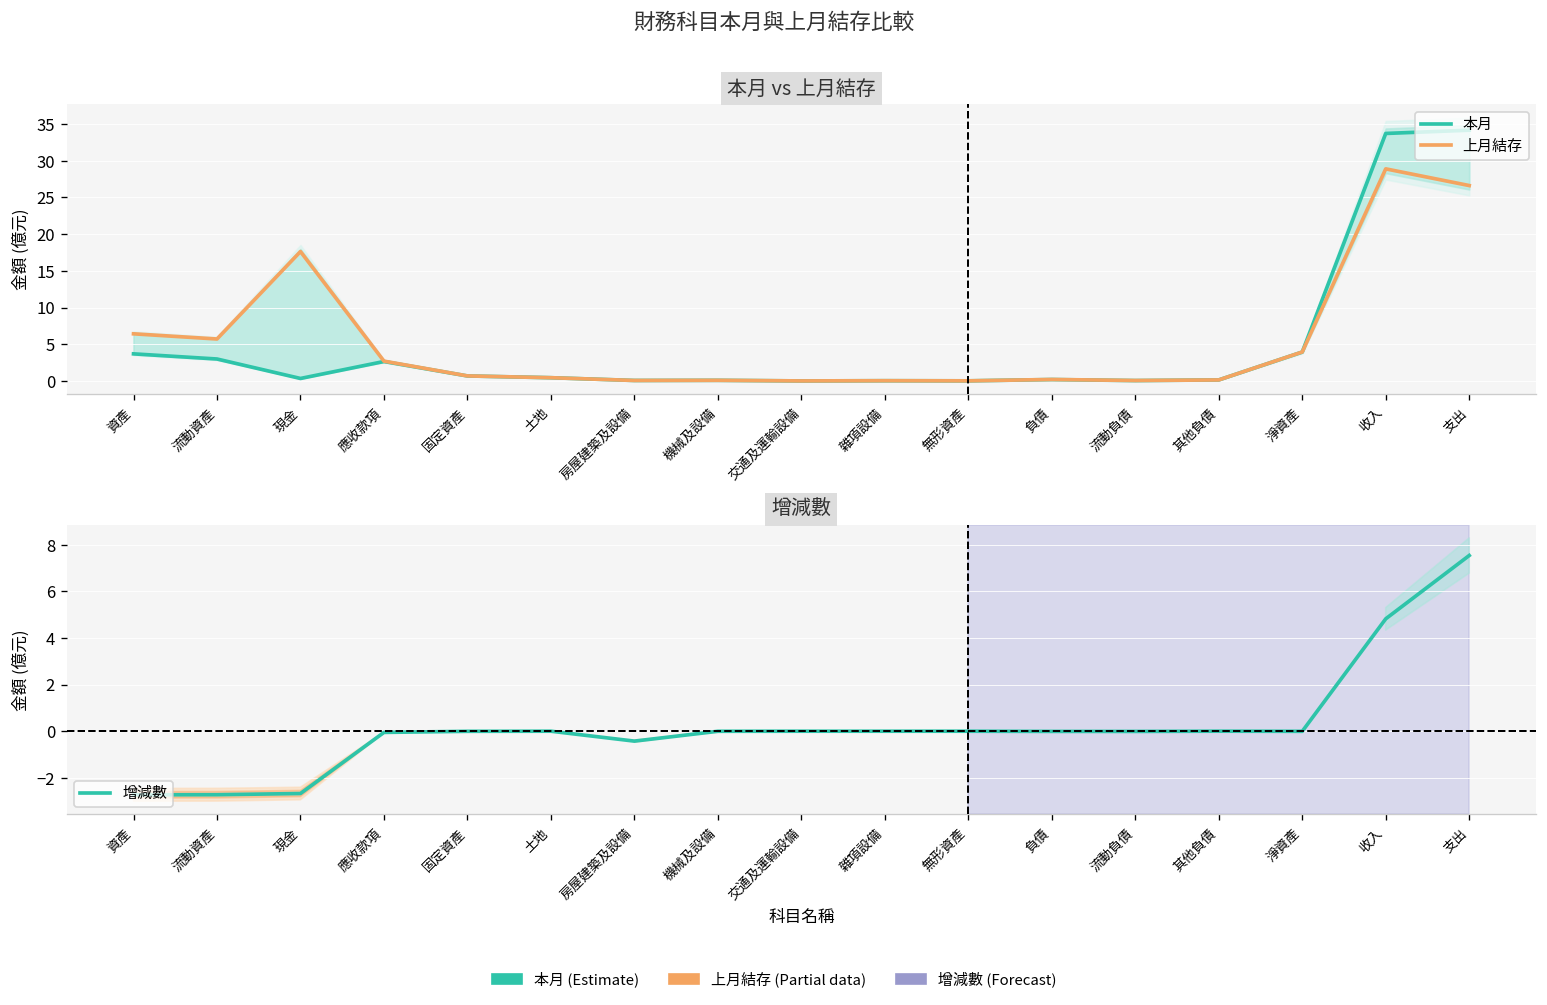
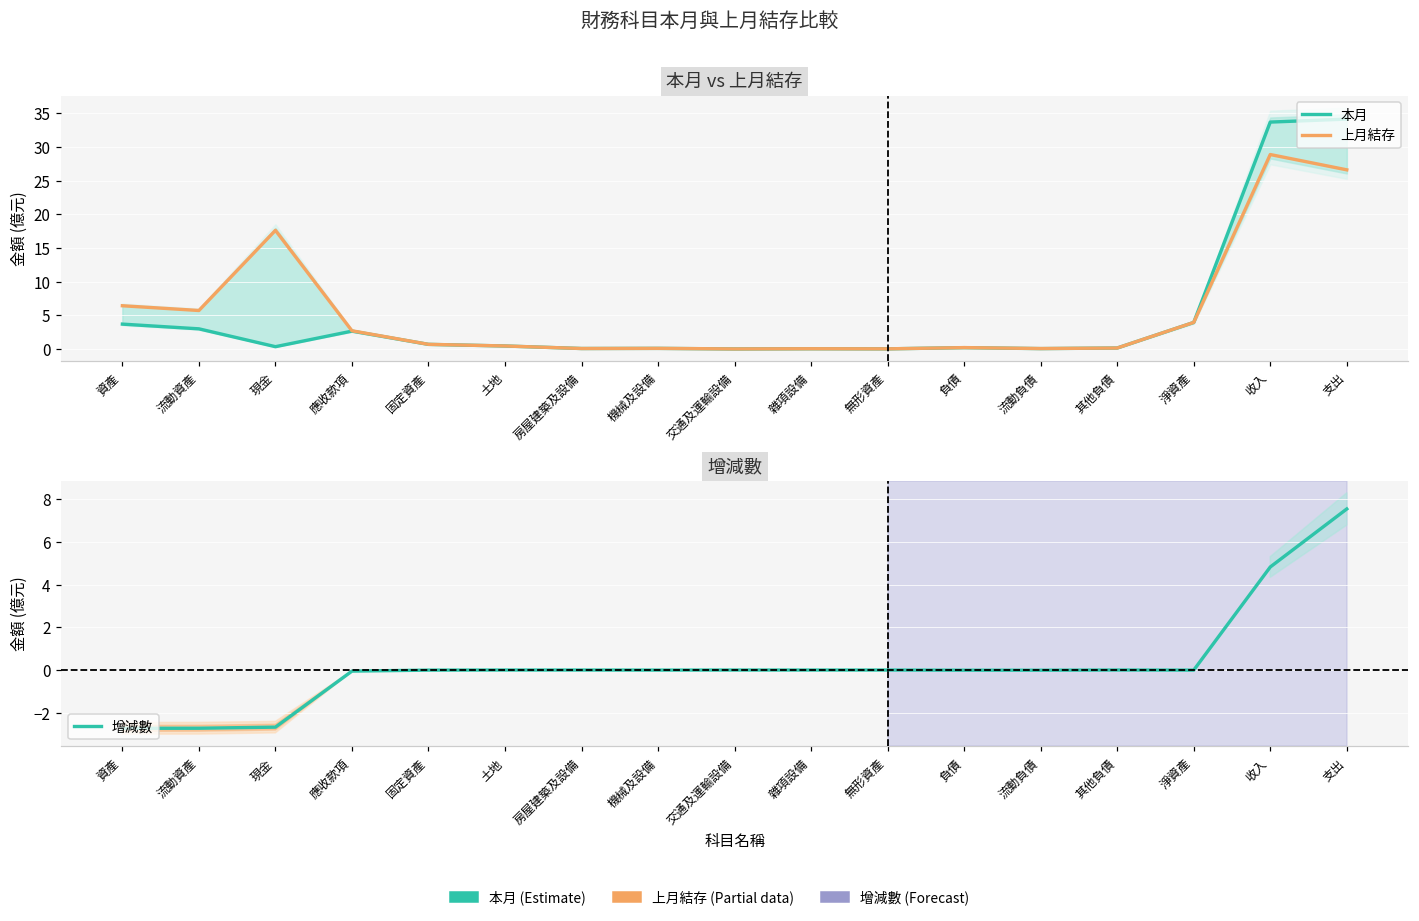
  {
    "本月 vs 上月結存": {
      "本月": {
        "資產": 4,
        "流動資產": 3,
        "現金": 0,
        "收入": 34
      },
      "上月結存": {
        "收入": 29,
        "支出": 27
      }
    },
    "增減數": {
      "流動資產": -2.7,
      "現金": -2.7,
      "應收款項": -0.1,
      "固定資產": 0.0,
      "土地": 0.0,
-     "房屋建築及設備": -0.4,
+     "房屋建築及設備": 0.0,
      "機械及設備": 0.0,
      "交通及運輸設備": 0.0,
      "雜項設備": 0.0,
      "無形資產": 0.0,
      "負債": 0.0,
      "流動負債": 0.0,
      "其他負債": 0.0,
      "淨資產": 0.0,
      "收入": 4.8,
      "支出": 7.5
    }
  }
